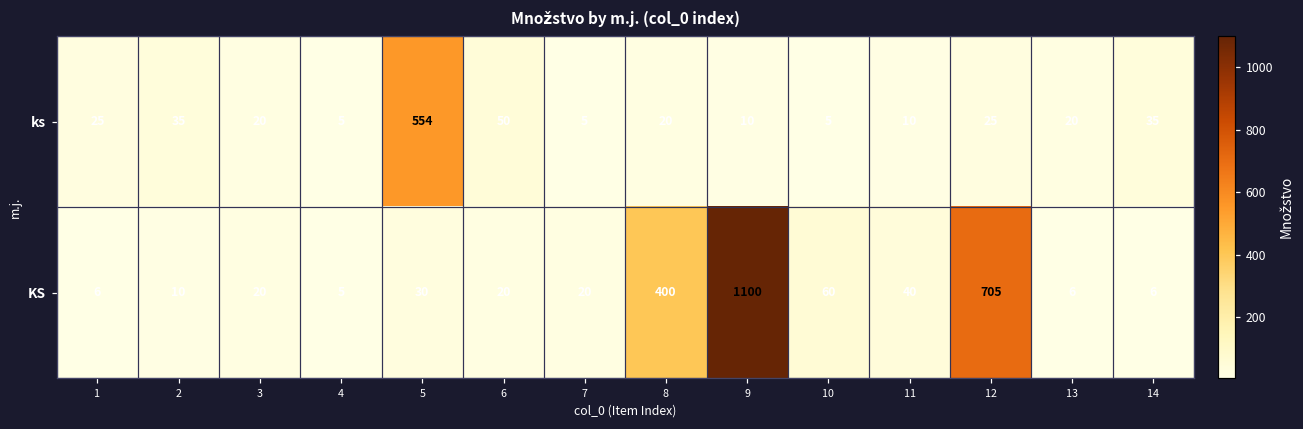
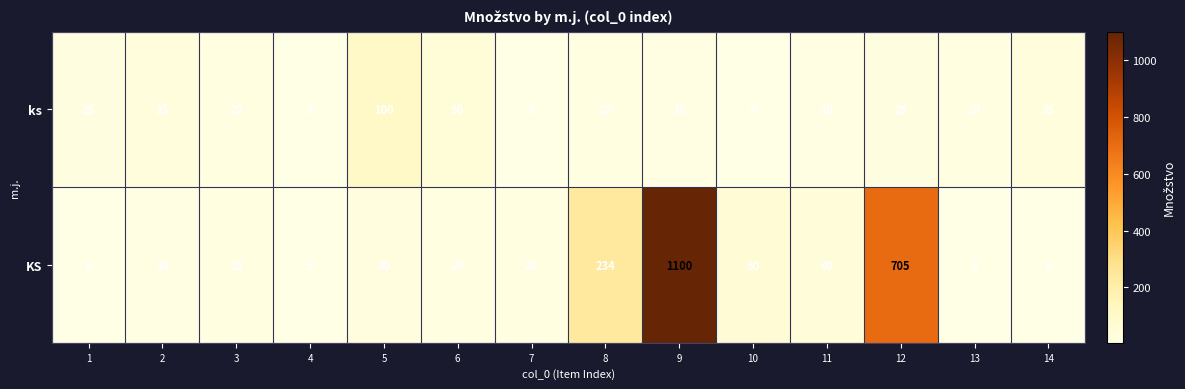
  {
    "ks": {
-     "5": 554
+     "5": 100
    },
    "KS": {
-     "8": 400,
+     "8": 234,
      "9": 1100,
      "12": 705
    }
  }
